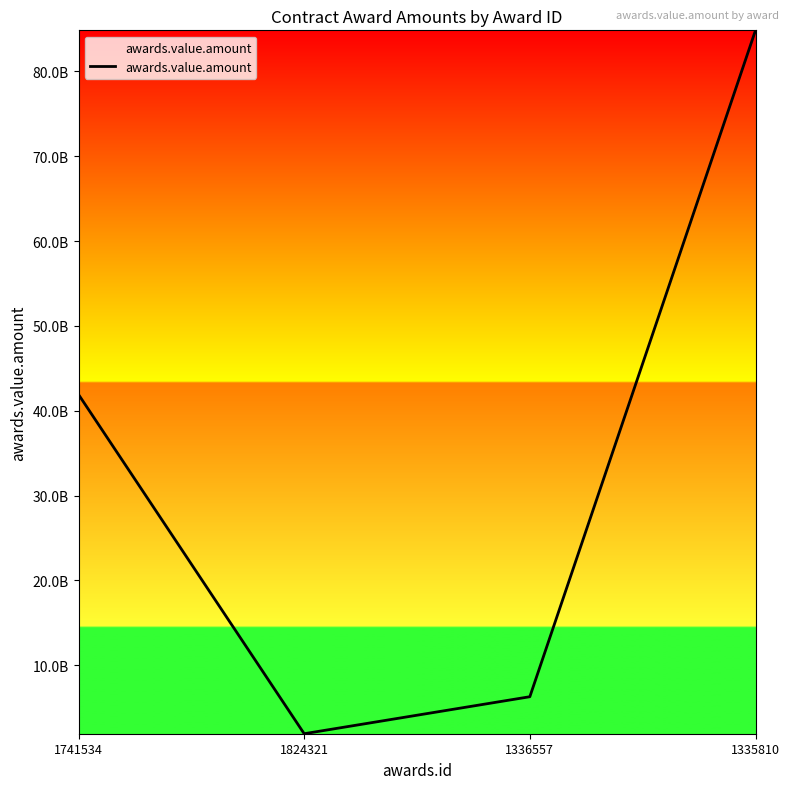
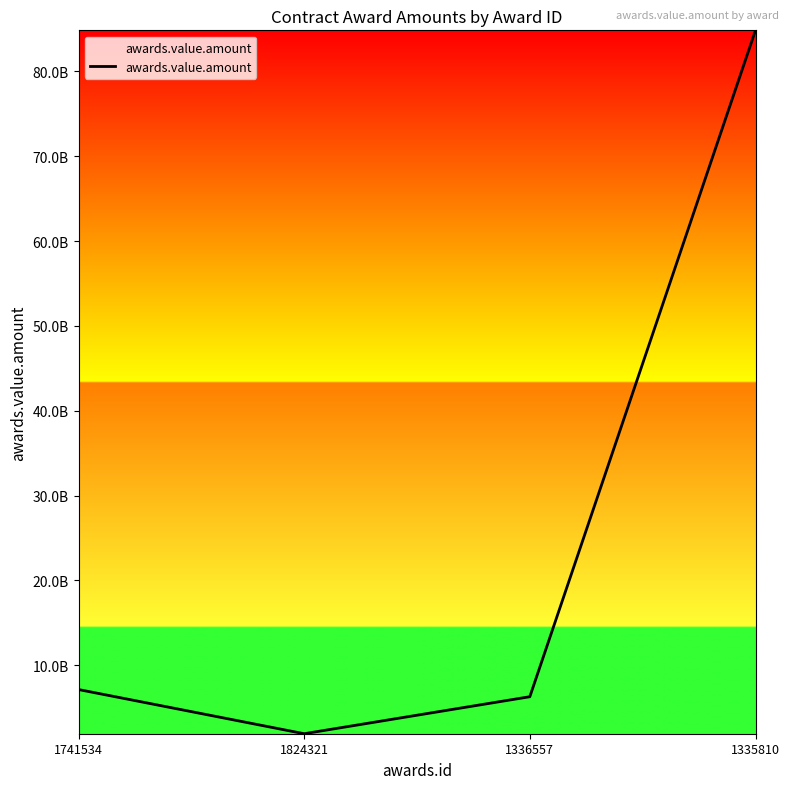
  {
-   "1741534": 42000000000,
+   "1741534": 7000000000,
    "1824321": 2000000000,
    "1336557": 6000000000,
    "1335810": 85000000000
  }
